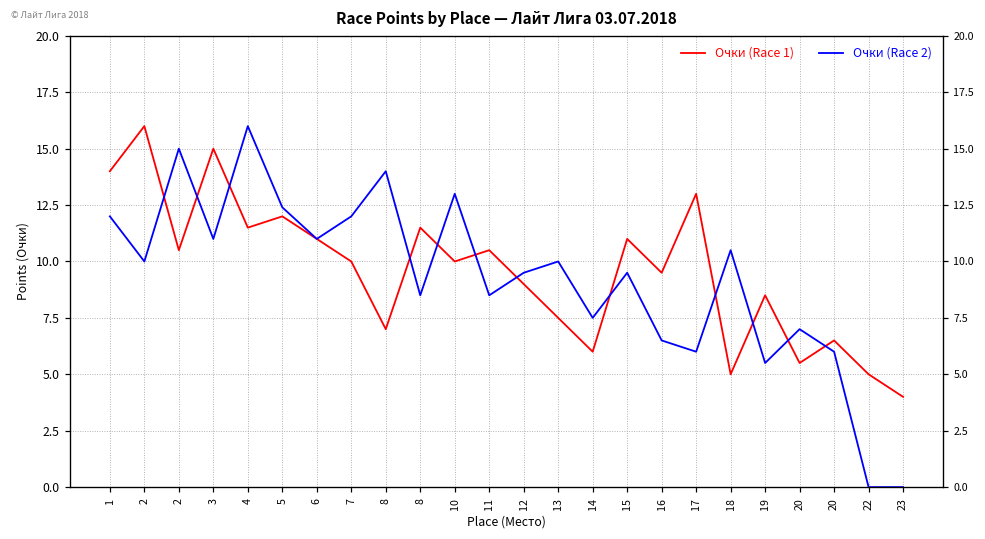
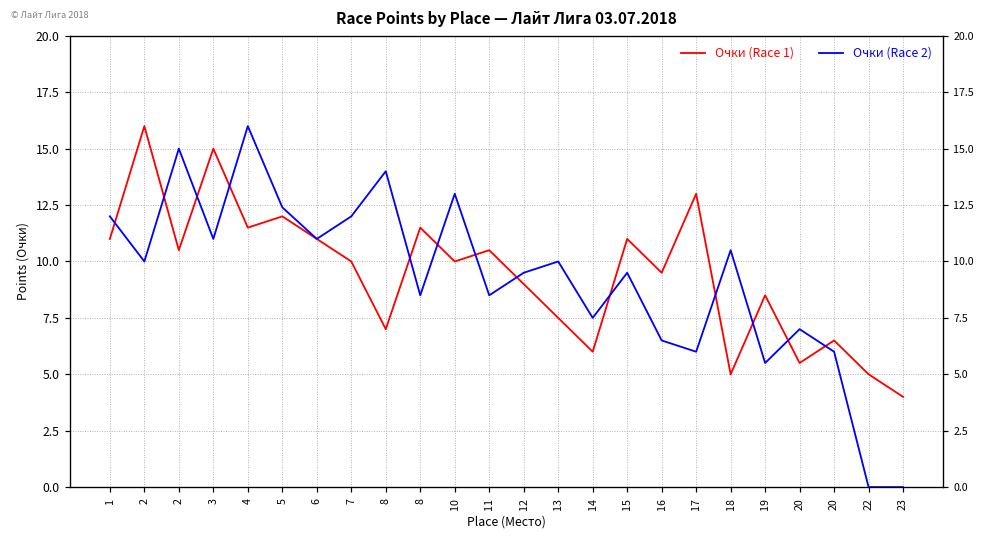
  {
    "Очки (Race 1)": {
-     "1": 14,
+     "1": 11,
      "3": 15,
      "4": 11.5,
      "5": 12,
      "7": 10,
      "10": 10,
      "11": 10.5,
      "12": 9,
      "13": 7.5,
      "14": 6,
      "15": 11,
      "16": 9.5,
      "17": 13,
      "18": 5,
      "19": 8.5,
      "22": 5,
      "23": 4
    },
    "Очки (Race 2)": {
      "1": 12,
      "3": 11,
      "4": 16,
      "5": 12.4,
      "7": 12,
      "10": 13,
      "11": 8.5,
      "12": 9.5,
      "13": 10,
      "14": 7.5,
      "15": 9.5,
      "16": 6.5,
      "17": 6,
      "18": 10.5,
      "19": 5.5,
      "22": 0,
      "23": 0
    }
  }
